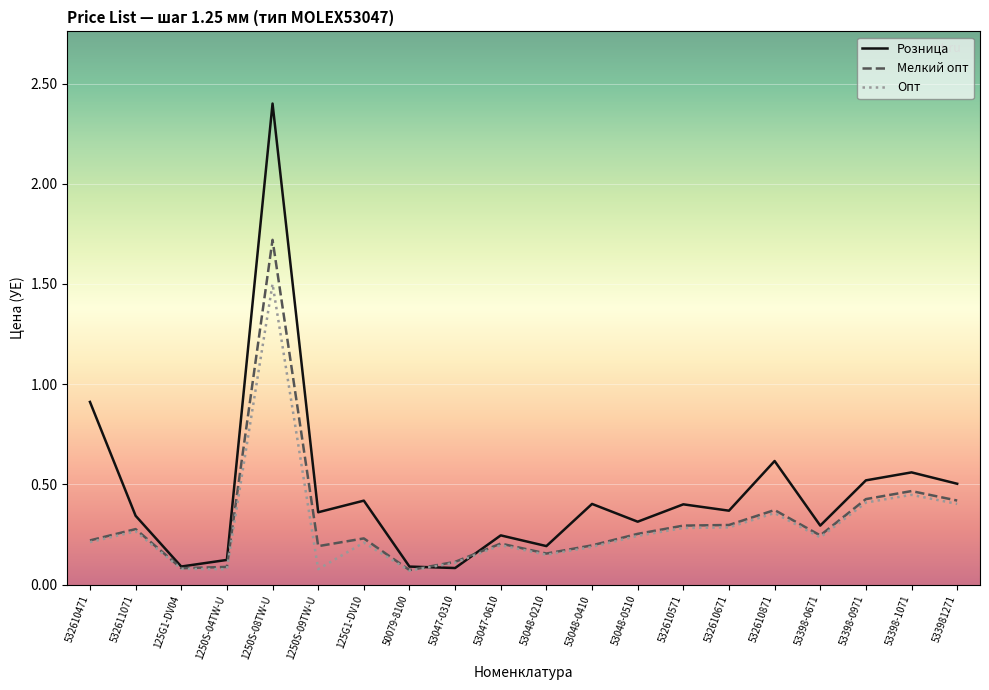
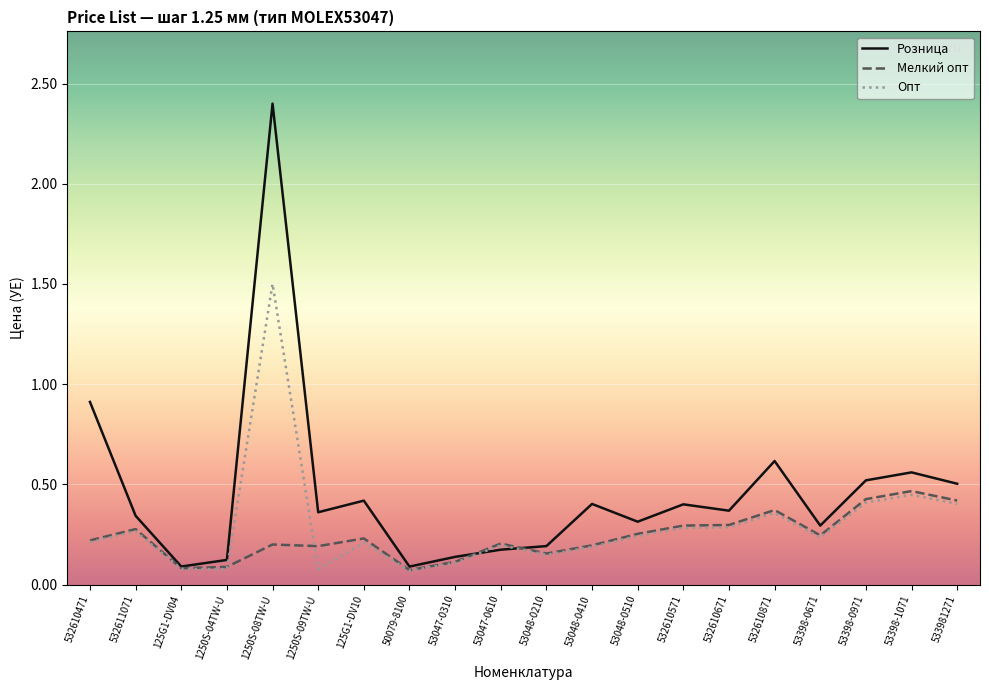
  {
    "Розница": {
      "532610471": 0.91,
      "532611071": 0.34,
      "1250S-04TW-U": 0.12,
      "1250S-08TW-U": 2.40,
      "1250S-09TW-U": 0.36,
      "125G1-DV10": 0.42,
      "50079-8100": 0.09,
-     "53047-0310": 0.08,
-     "53047-0610": 0.25,
+     "53047-0310": 0.14,
+     "53047-0610": 0.17,
      "53048-0210": 0.19,
      "53048-0410": 0.40,
      "53048-0510": 0.31,
      "532610571": 0.40,
      "532610671": 0.37,
      "532610871": 0.62,
      "53398-0671": 0.29,
      "53398-0971": 0.52,
      "53398-1071": 0.56,
      "533981271": 0.50
    },
    "Мелкий опт": {
-     "1250S-08TW-U": 1.72,
+     "1250S-08TW-U": 0.20,
      "1250S-09TW-U": 0.19,
      "125G1-DV10": 0.23,
      "532610871": 0.37,
      "53398-0971": 0.43,
      "53398-1071": 0.47,
      "533981271": 0.42
    },
    "Опт": {
      "1250S-08TW-U": 1.50,
      "1250S-09TW-U": 0.08,
      "125G1-DV10": 0.21,
      "532610871": 0.36,
      "53398-0971": 0.41,
      "53398-1071": 0.45,
      "533981271": 0.40
    }
  }
